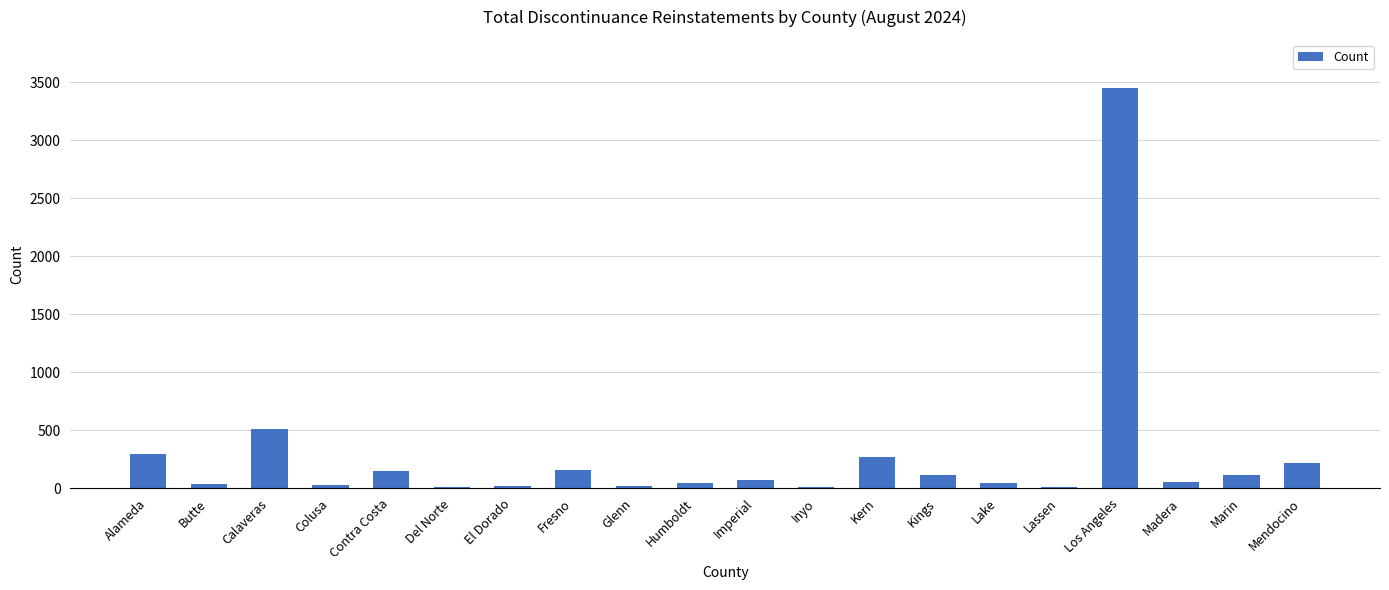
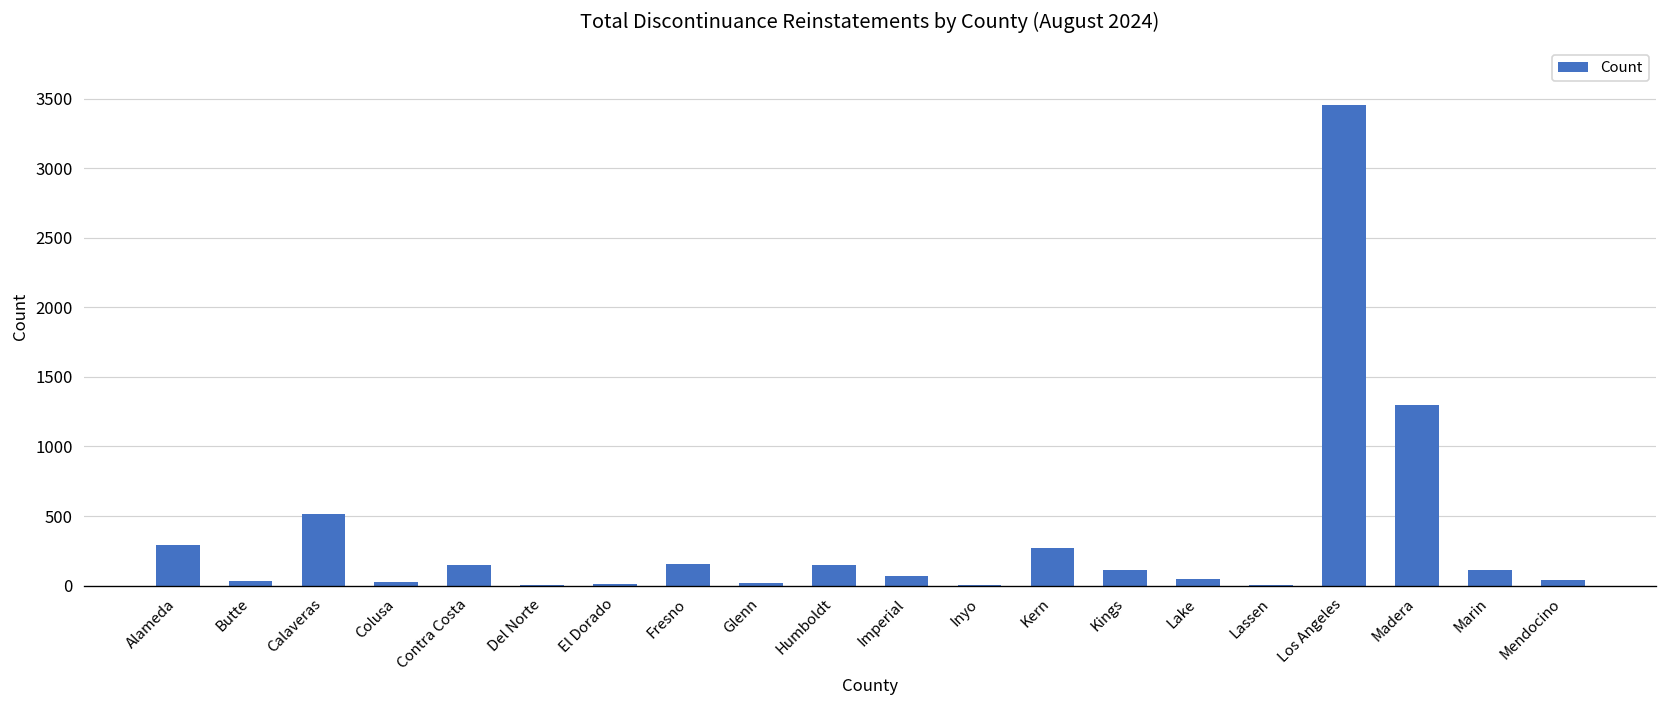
  {
    "Alameda": 300,
    "Butte": 40,
    "Calaveras": 510,
    "Colusa": 20,
    "Contra Costa": 150,
    "Fresno": 160,
-   "Humboldt": 50,
+   "Humboldt": 150,
    "Imperial": 70,
    "Kern": 270,
    "Kings": 120,
    "Lake": 50,
    "Los Angeles": 3450,
-   "Madera": 60,
+   "Madera": 1300,
    "Marin": 110,
-   "Mendocino": 220
+   "Mendocino": 40
  }
